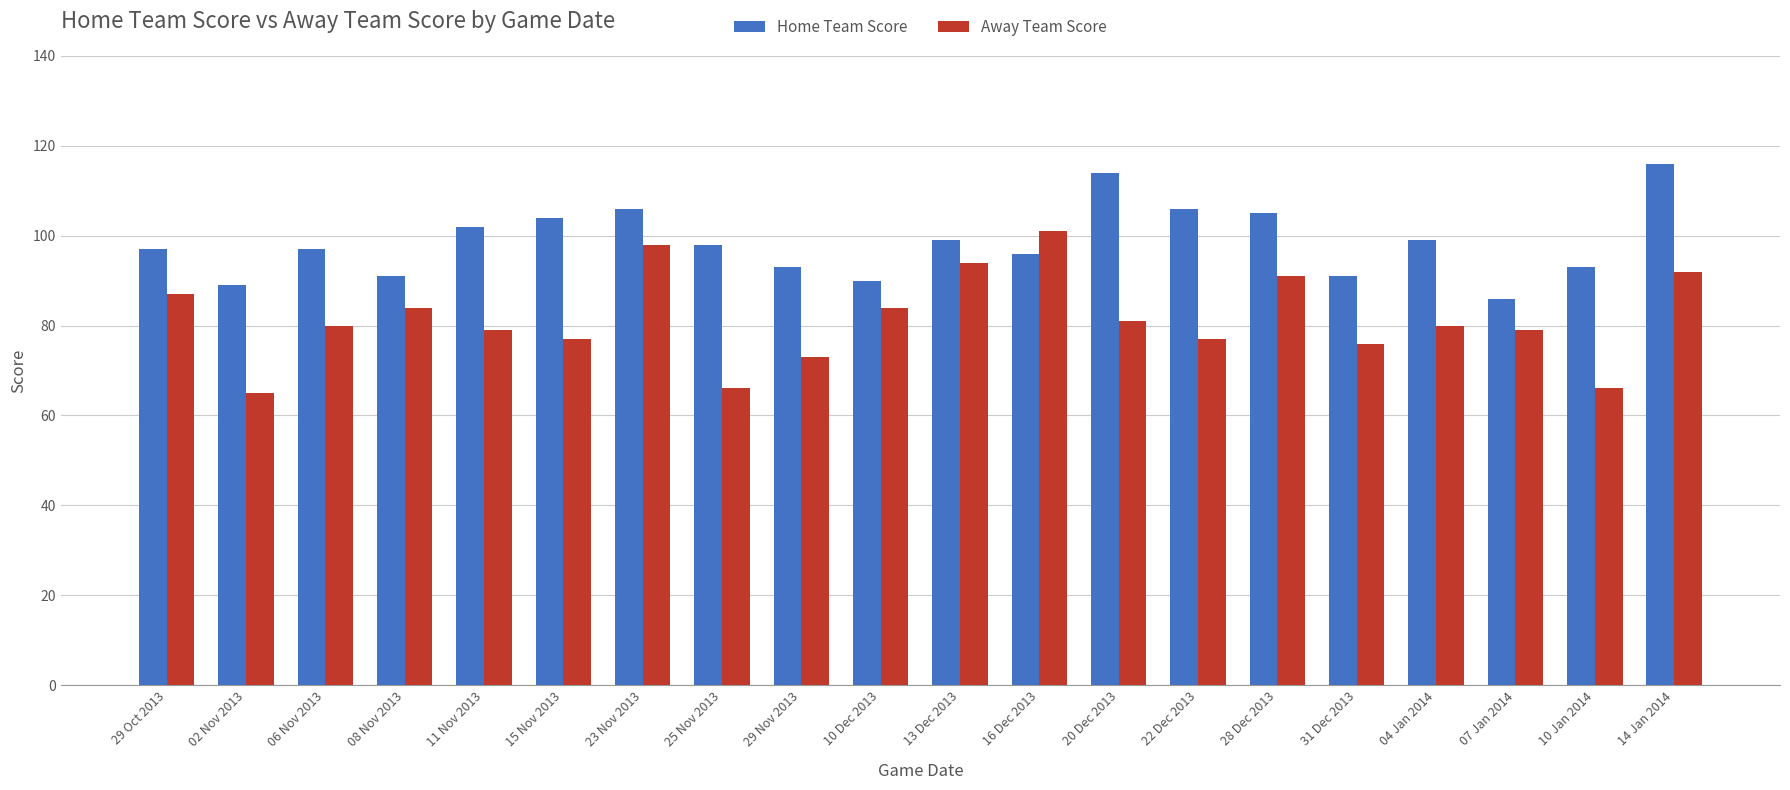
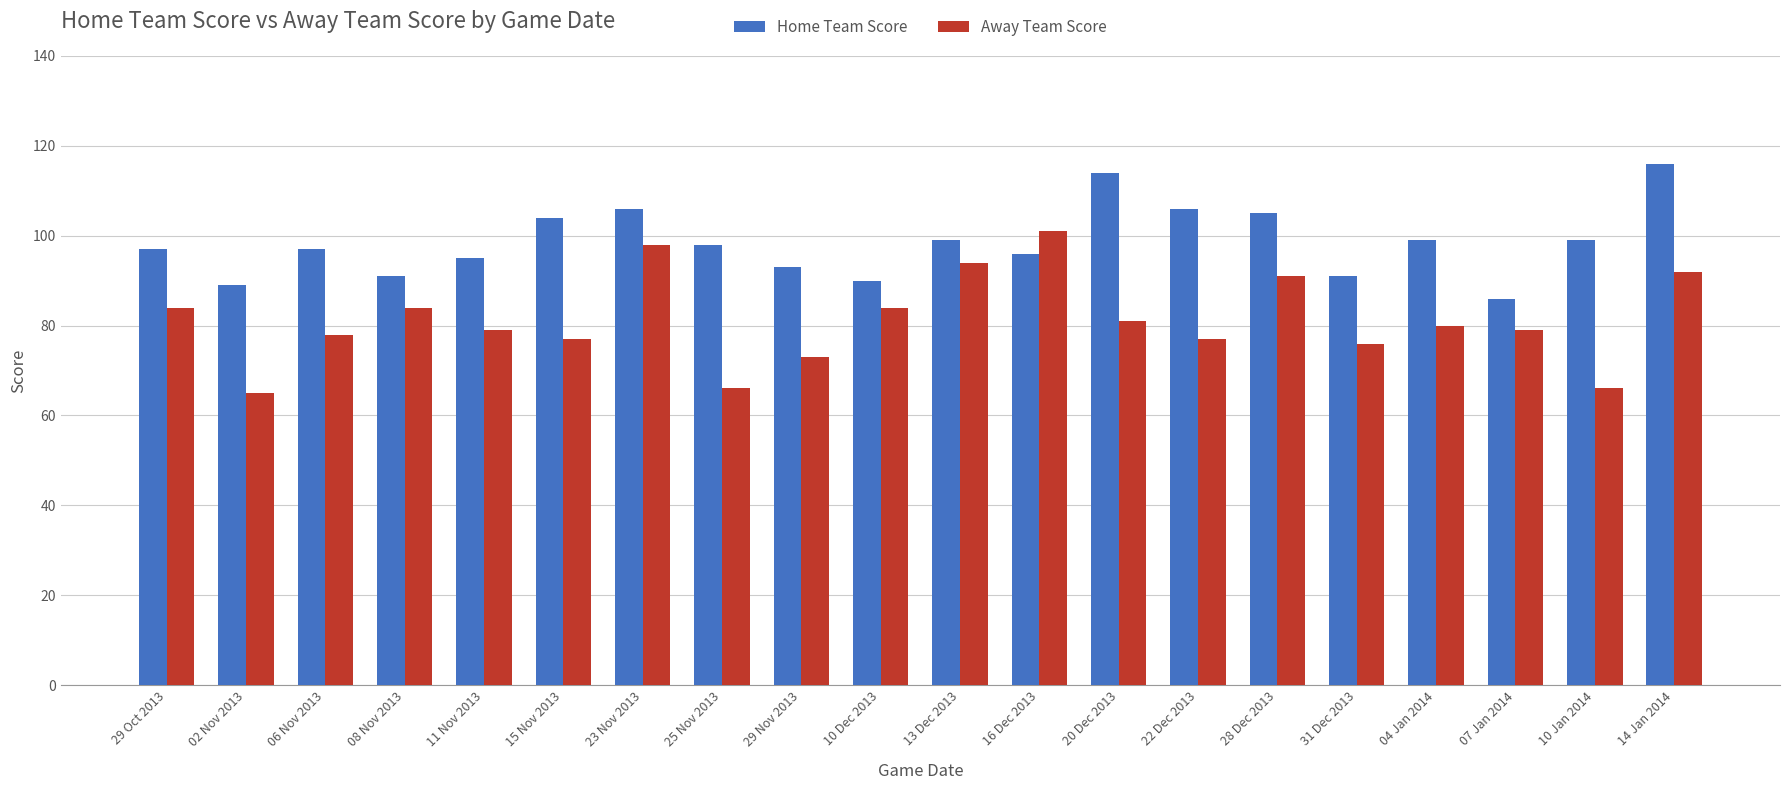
  {
    "Home Team Score": {
      "29 Oct 2013": 97,
      "02 Nov 2013": 89,
      "06 Nov 2013": 97,
      "08 Nov 2013": 91,
-     "11 Nov 2013": 102,
+     "11 Nov 2013": 95,
      "15 Nov 2013": 104,
      "23 Nov 2013": 106,
      "25 Nov 2013": 98,
      "29 Nov 2013": 93,
      "10 Dec 2013": 90,
      "13 Dec 2013": 99,
      "16 Dec 2013": 96,
      "20 Dec 2013": 114,
      "22 Dec 2013": 106,
      "28 Dec 2013": 105,
      "31 Dec 2013": 91,
      "04 Jan 2014": 99,
      "07 Jan 2014": 86,
-     "10 Jan 2014": 93,
+     "10 Jan 2014": 99,
      "14 Jan 2014": 116
    },
    "Away Team Score": {
-     "29 Oct 2013": 87,
+     "29 Oct 2013": 84,
      "02 Nov 2013": 65,
-     "06 Nov 2013": 80,
+     "06 Nov 2013": 78,
      "08 Nov 2013": 84,
      "11 Nov 2013": 79,
      "15 Nov 2013": 77,
      "23 Nov 2013": 98,
      "25 Nov 2013": 66,
      "29 Nov 2013": 73,
      "10 Dec 2013": 84,
      "13 Dec 2013": 94,
      "16 Dec 2013": 101,
      "20 Dec 2013": 81,
      "22 Dec 2013": 77,
      "28 Dec 2013": 91,
      "31 Dec 2013": 76,
      "04 Jan 2014": 80,
      "07 Jan 2014": 79,
      "10 Jan 2014": 66,
      "14 Jan 2014": 92
    }
  }
